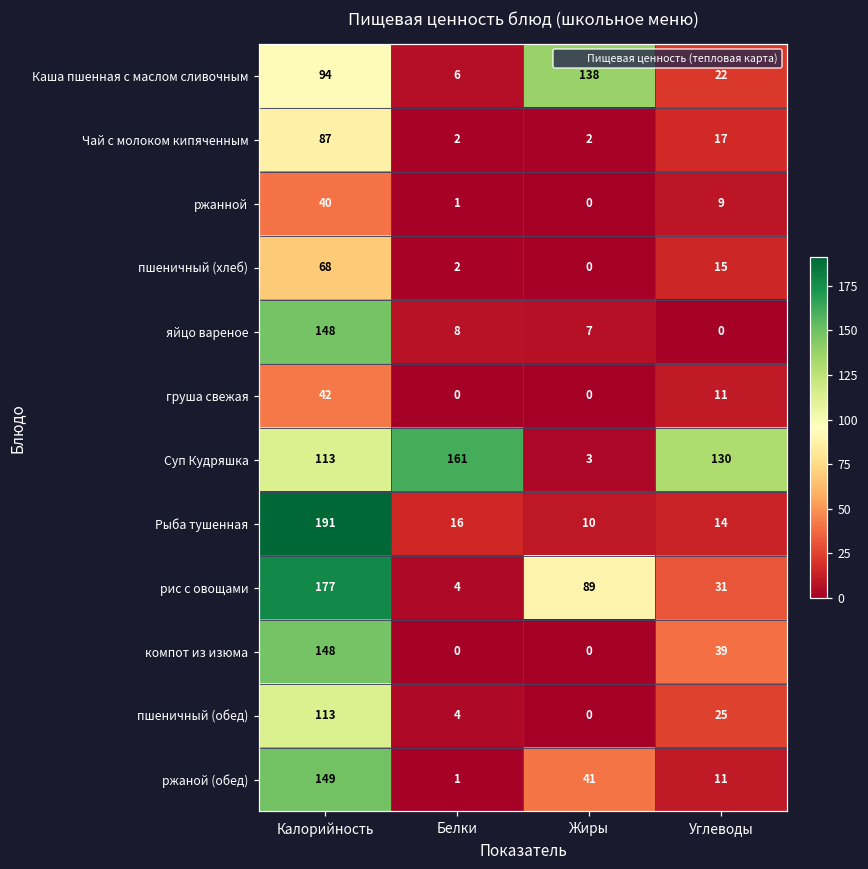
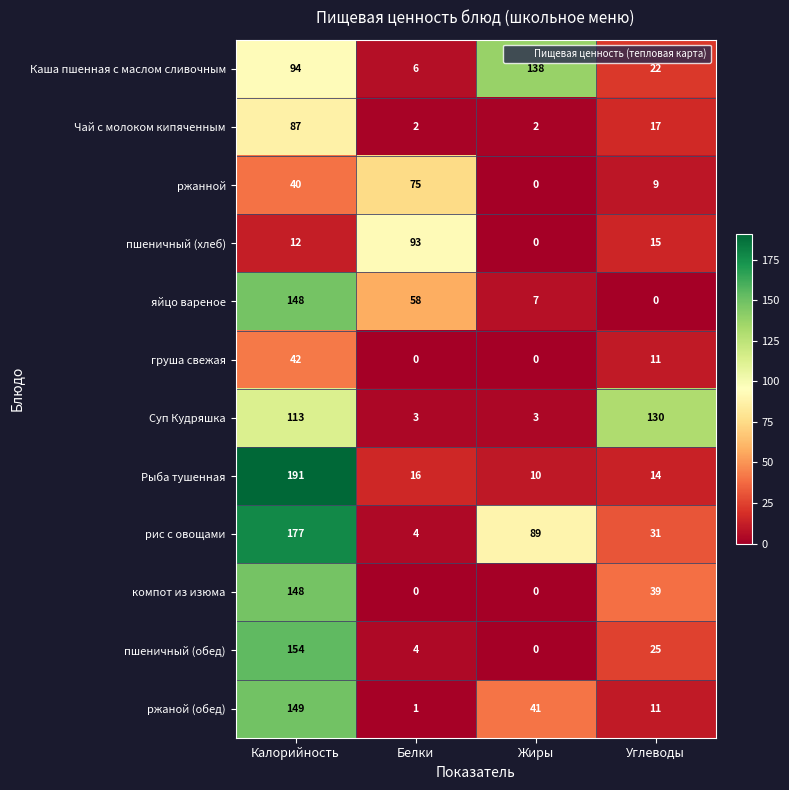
  {
    "Каша пшенная с маслом сливочным": {
      "Калорийность": 94,
      "Белки": 6,
      "Жиры": 138,
      "Углеводы": 22
    },
    "Чай с молоком кипяченным": {
      "Калорийность": 87,
      "Белки": 2,
      "Жиры": 2,
      "Углеводы": 17
    },
    "ржанной": {
      "Калорийность": 40,
-     "Белки": 1,
+     "Белки": 75,
      "Жиры": 0,
      "Углеводы": 9
    },
    "пшеничный (хлеб)": {
-     "Калорийность": 68,
-     "Белки": 2,
+     "Калорийность": 12,
+     "Белки": 93,
      "Жиры": 0,
      "Углеводы": 15
    },
    "яйцо вареное": {
      "Калорийность": 148,
-     "Белки": 8,
+     "Белки": 58,
      "Жиры": 7,
      "Углеводы": 0
    },
    "груша свежая": {
      "Калорийность": 42,
      "Белки": 0,
      "Жиры": 0,
      "Углеводы": 11
    },
    "Суп Кудряшка": {
      "Калорийность": 113,
-     "Белки": 161,
+     "Белки": 3,
      "Жиры": 3,
      "Углеводы": 130
    },
    "Рыба тушенная": {
      "Калорийность": 191,
      "Белки": 16,
      "Жиры": 10,
      "Углеводы": 14
    },
    "рис с овощами": {
      "Калорийность": 177,
      "Белки": 4,
      "Жиры": 89,
      "Углеводы": 31
    },
    "компот из изюма": {
      "Калорийность": 148,
      "Белки": 0,
      "Жиры": 0,
      "Углеводы": 39
    },
    "пшеничный (обед)": {
-     "Калорийность": 113,
+     "Калорийность": 154,
      "Белки": 4,
      "Жиры": 0,
      "Углеводы": 25
    },
    "ржаной (обед)": {
      "Калорийность": 149,
      "Белки": 1,
      "Жиры": 41,
      "Углеводы": 11
    }
  }
